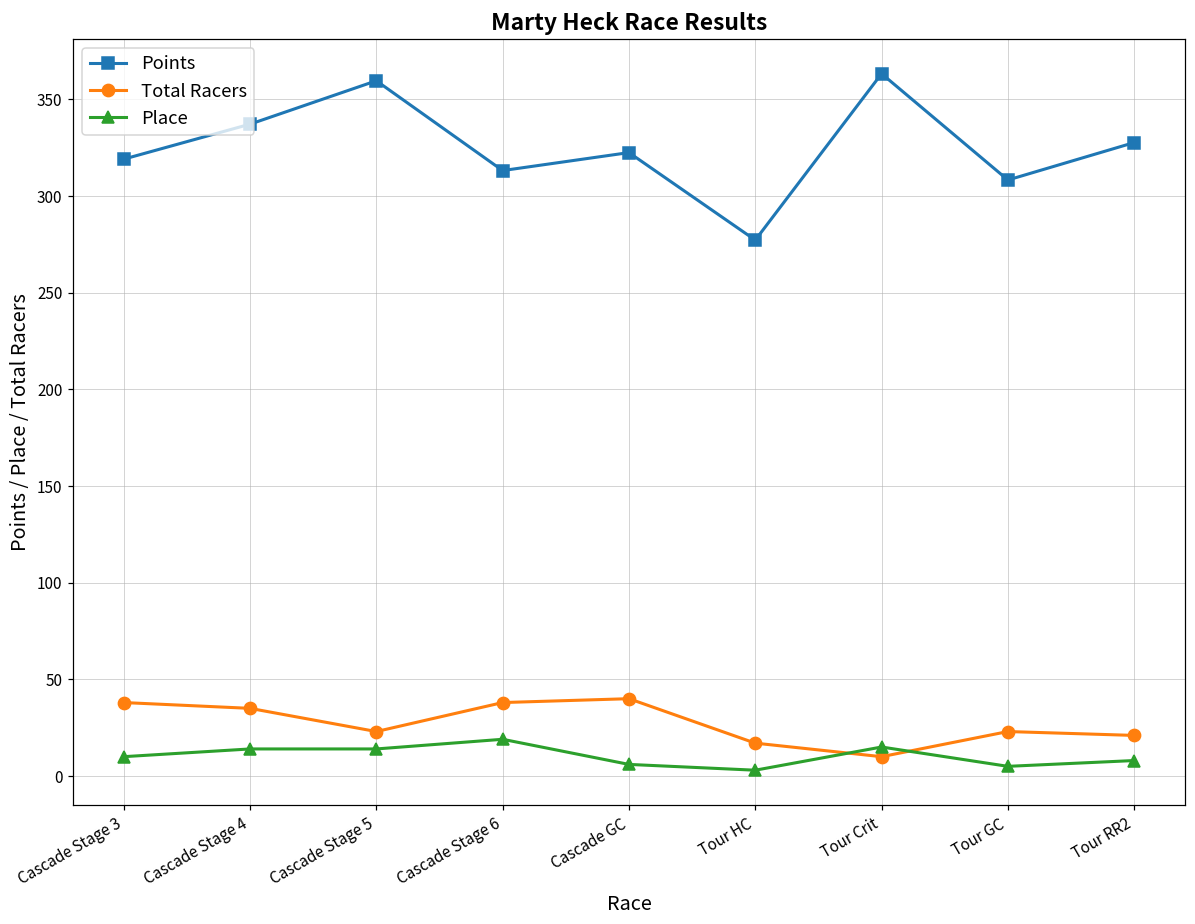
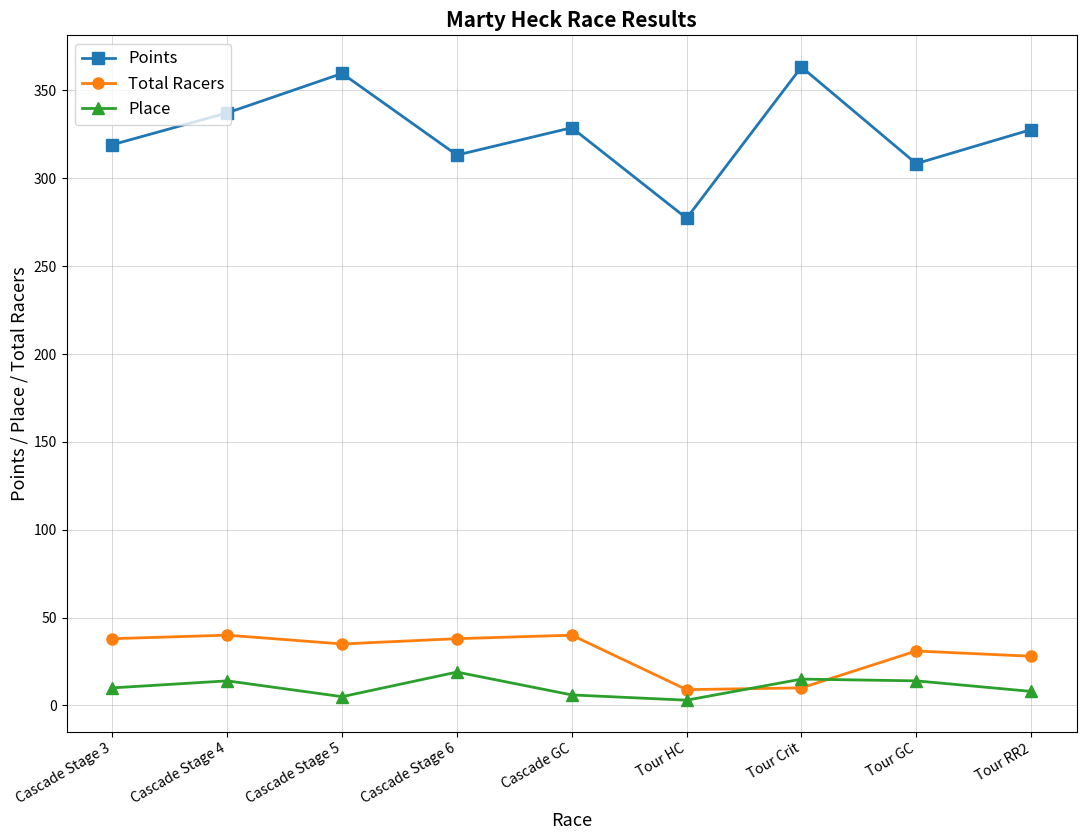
  {
    "Points": {
      "Cascade Stage 3": 319,
      "Cascade Stage 5": 360,
      "Cascade Stage 6": 313,
-     "Cascade GC": 323,
+     "Cascade GC": 329,
      "Tour HC": 277,
      "Tour Crit": 363,
      "Tour GC": 308,
      "Tour RR2": 328
    },
    "Total Racers": {
      "Cascade Stage 3": 38,
-     "Cascade Stage 4": 35,
-     "Cascade Stage 5": 23,
+     "Cascade Stage 4": 40,
+     "Cascade Stage 5": 35,
      "Cascade Stage 6": 38,
      "Cascade GC": 40,
-     "Tour HC": 17,
+     "Tour HC": 9,
      "Tour Crit": 10,
-     "Tour GC": 23,
-     "Tour RR2": 21
+     "Tour GC": 31,
+     "Tour RR2": 28
    },
    "Place": {
      "Cascade Stage 3": 10,
      "Cascade Stage 4": 14,
-     "Cascade Stage 5": 14,
+     "Cascade Stage 5": 5,
      "Cascade Stage 6": 19,
      "Cascade GC": 6,
      "Tour HC": 3,
      "Tour Crit": 15,
-     "Tour GC": 5,
+     "Tour GC": 14,
      "Tour RR2": 8
    }
  }
